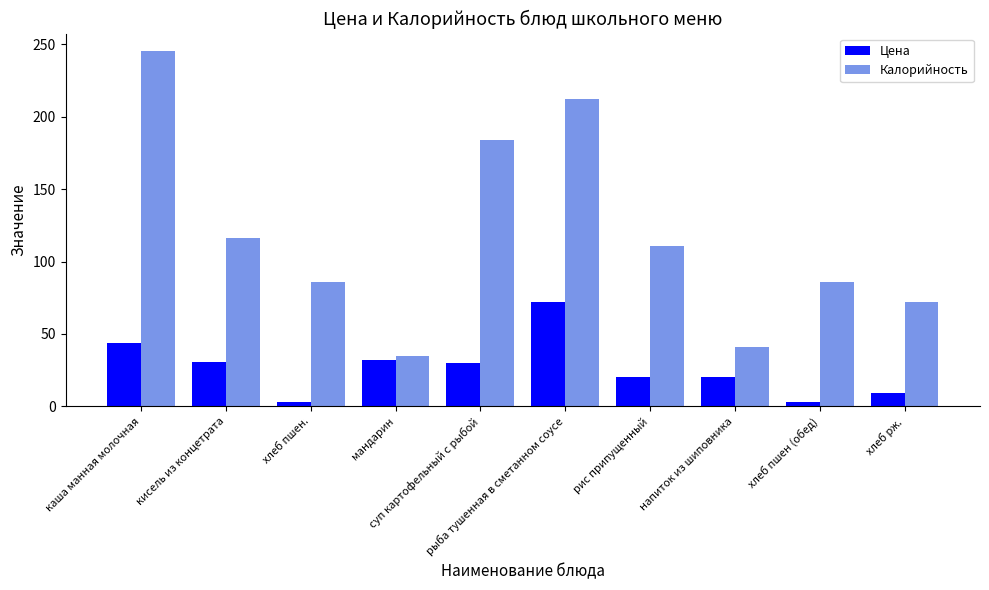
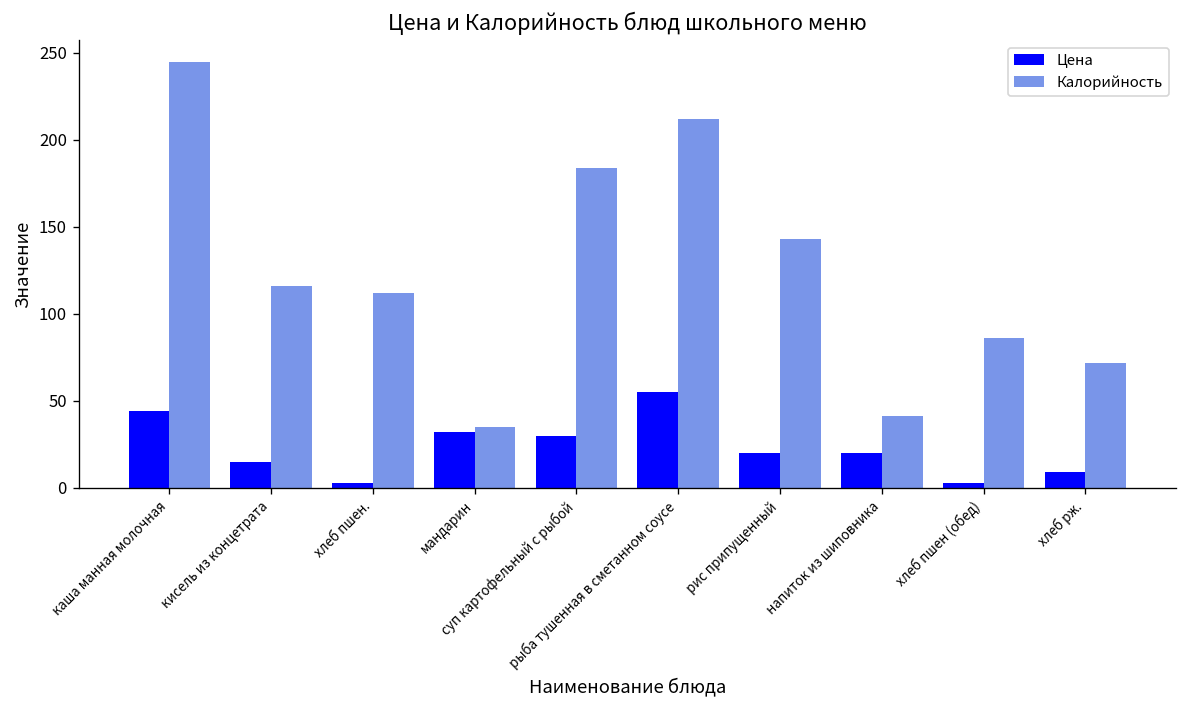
  {
    "Цена": {
      "каша манная молочная": 44,
-     "кисель из концетрата": 31,
+     "кисель из концетрата": 15,
      "хлеб пшен.": 3,
      "мандарин": 32,
      "суп картофельный с рыбой": 30,
-     "рыба тушенная в сметанном соусе": 72,
+     "рыба тушенная в сметанном соусе": 55,
      "рис припущенный": 20,
      "напиток из шиповника": 20,
      "хлеб пшен (обед)": 3,
      "хлеб рж.": 9
    },
    "Калорийность": {
      "каша манная молочная": 245,
      "кисель из концетрата": 116,
-     "хлеб пшен.": 86,
+     "хлеб пшен.": 112,
      "мандарин": 35,
      "суп картофельный с рыбой": 184,
      "рыба тушенная в сметанном соусе": 212,
-     "рис припущенный": 111,
+     "рис припущенный": 143,
      "напиток из шиповника": 41,
      "хлеб пшен (обед)": 86,
      "хлеб рж.": 72
    }
  }
